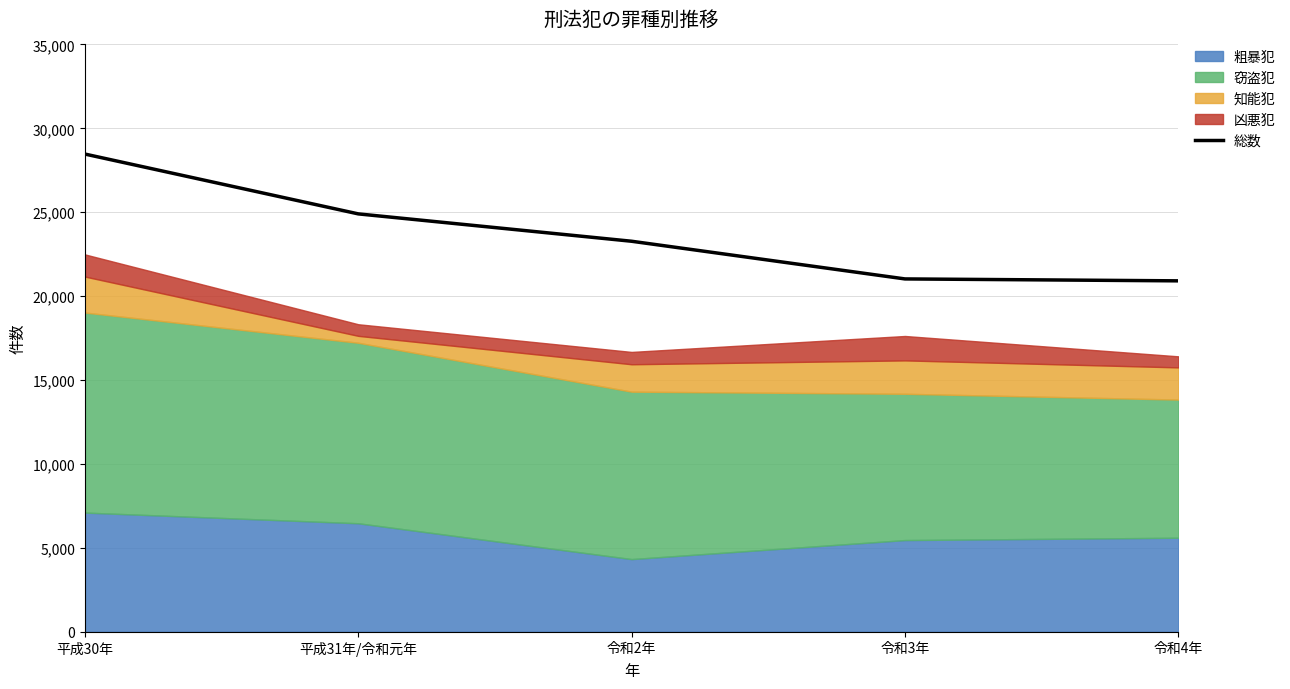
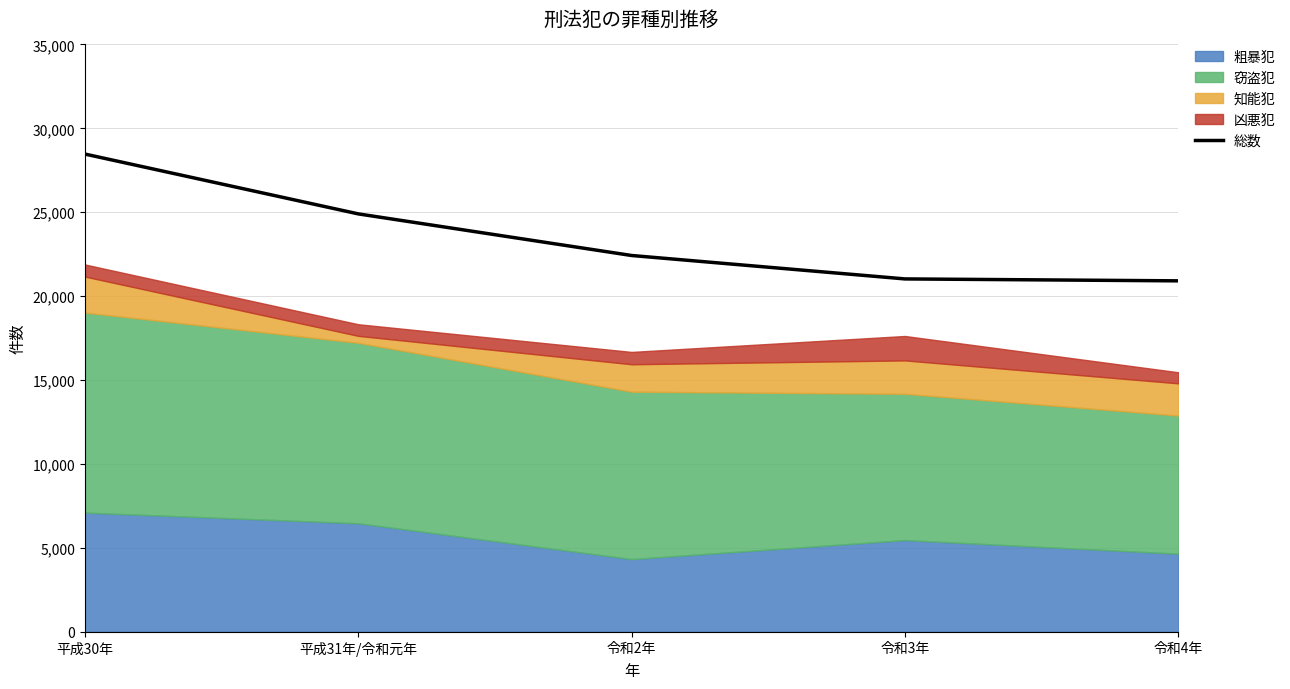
  {
    "総数": {
      "平成30年": "28,500",
      "平成31年/令和元年": "24,900",
-     "令和2年": "23,300",
+     "令和2年": "22,400",
      "令和3年": "21,000",
      "令和4年": "20,900"
    },
    "粗暴犯": {
      "平成30年": "7,100",
      "平成31年/令和元年": "6,500",
      "令和2年": "4,300",
      "令和3年": "5,500",
-     "令和4年": "5,600"
+     "令和4年": "4,700"
    },
    "窃盗犯": {
      "平成30年": "11,900",
      "平成31年/令和元年": "10,800",
      "令和2年": "10,000",
      "令和3年": "8,700",
      "令和4年": "8,200"
    },
    "知能犯": {
      "平成30年": "2,100",
      "平成31年/令和元年": "400",
      "令和2年": "1,600",
      "令和3年": "2,000",
      "令和4年": "1,900"
    },
    "凶悪犯": {
-     "平成30年": "1,300",
+     "平成30年": "700",
      "平成31年/令和元年": "700",
      "令和2年": "700",
      "令和3年": "1,500",
      "令和4年": "700"
    }
  }
